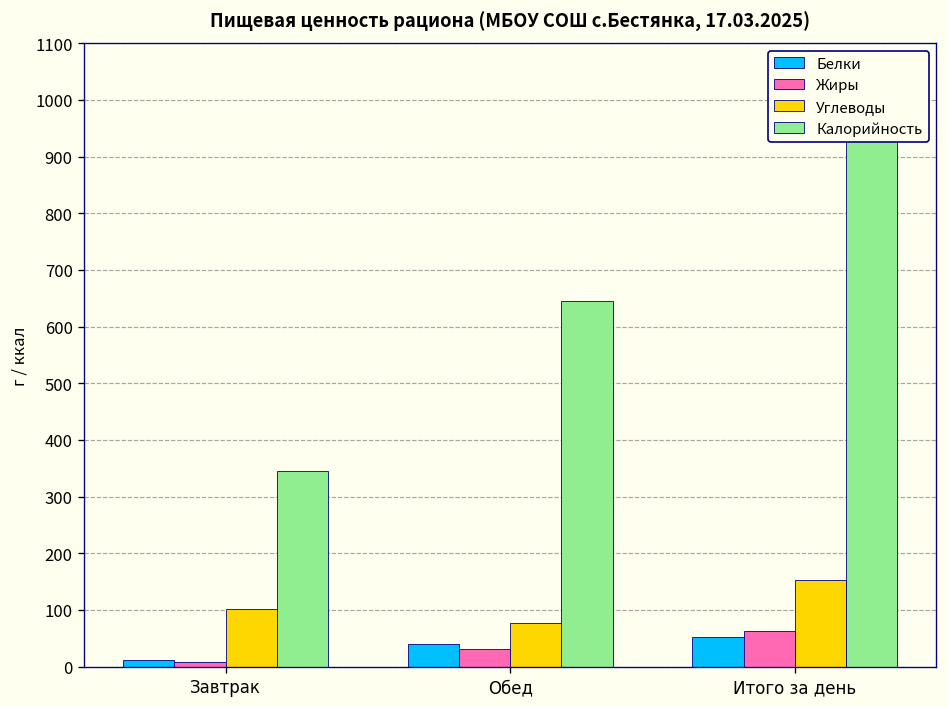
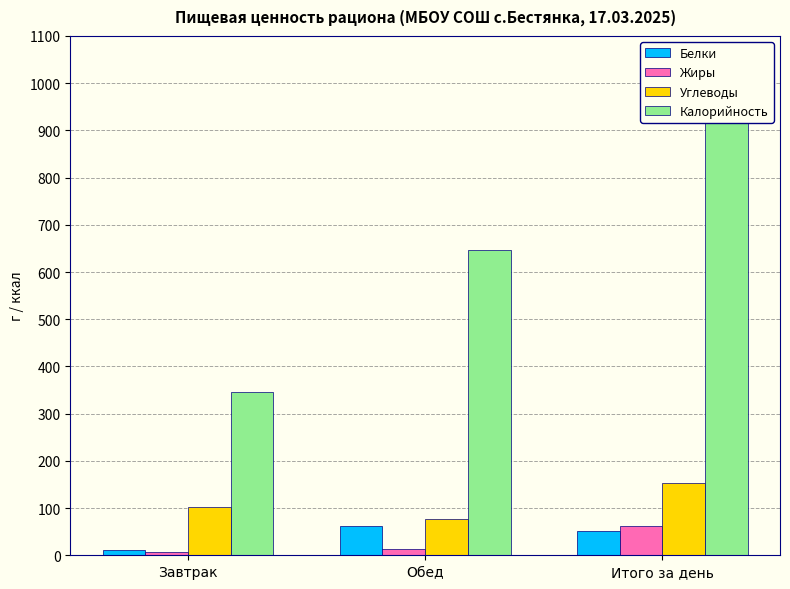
  {
    "Белки": {
      "Завтрак": 10,
-     "Обед": 40,
+     "Обед": 60,
      "Итого за день": 50
    },
    "Жиры": {
      "Завтрак": 10,
-     "Обед": 30,
+     "Обед": 10,
      "Итого за день": 60
    },
    "Углеводы": {
      "Завтрак": 100,
      "Обед": 80,
      "Итого за день": 150
    },
    "Калорийность": {
      "Завтрак": 340,
      "Обед": 650
    }
  }
